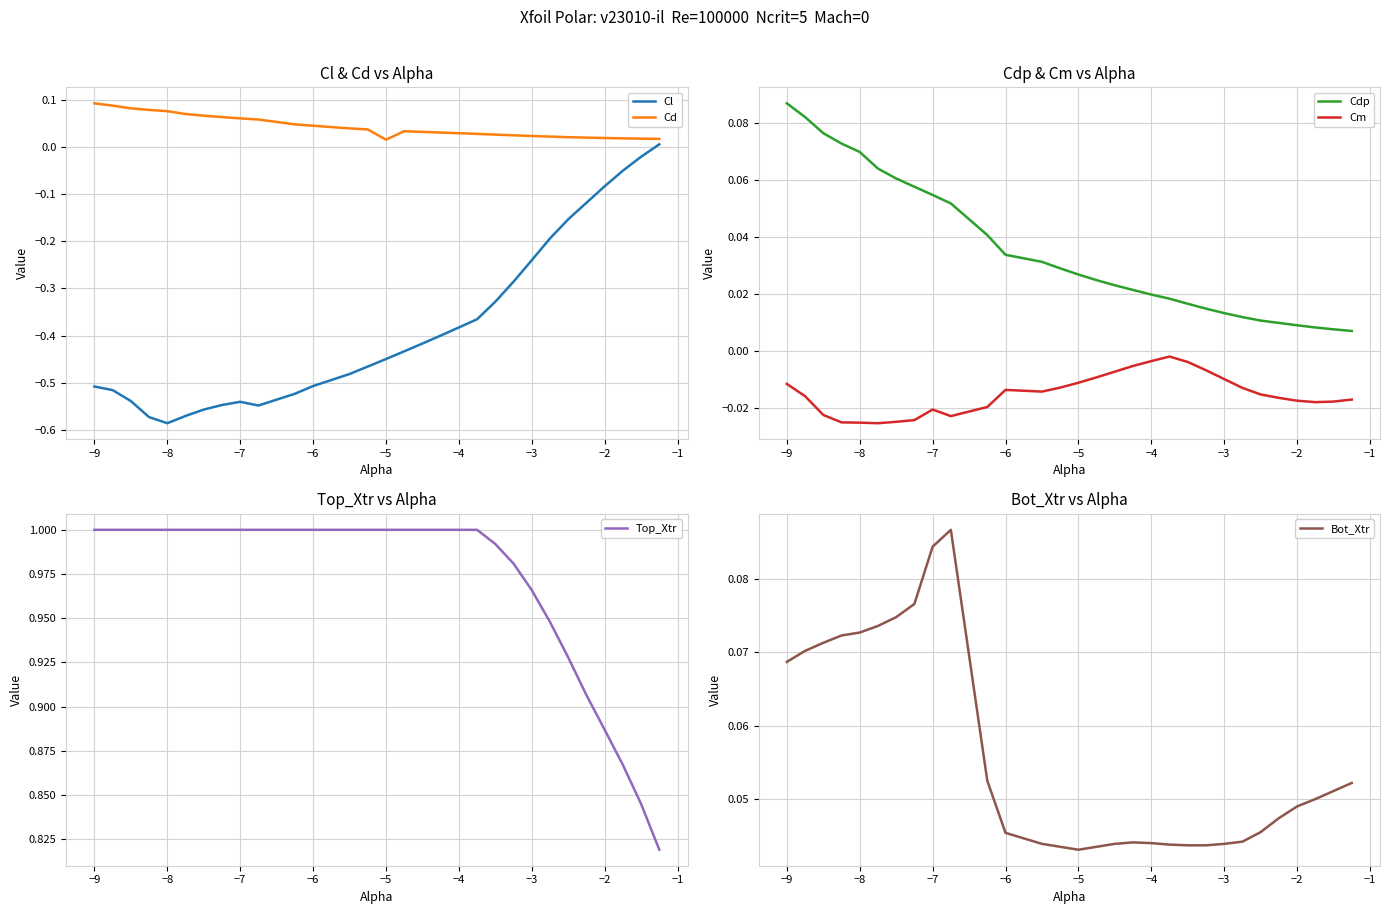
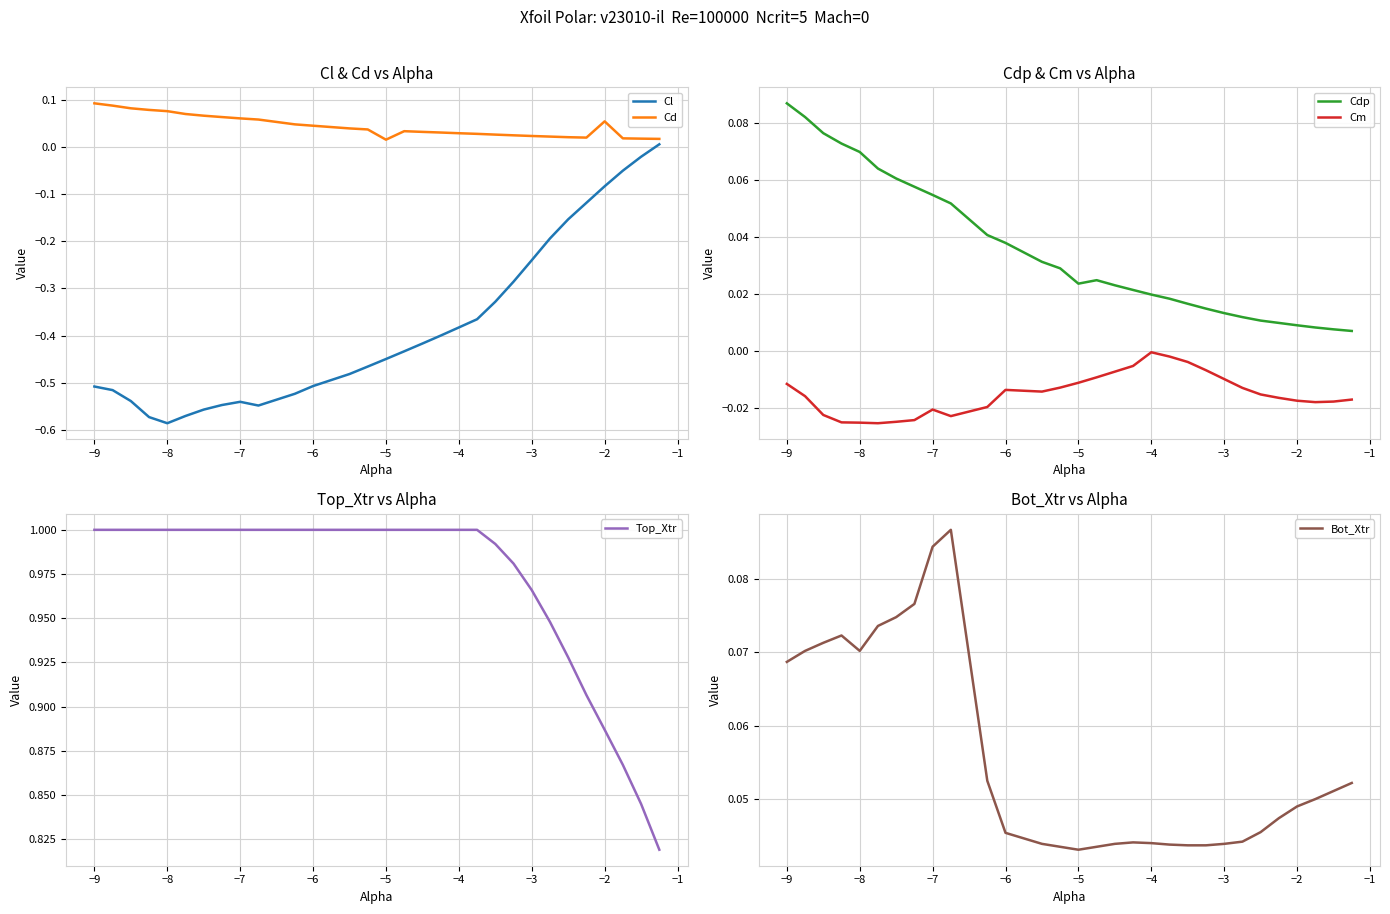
  {
    "Cl & Cd vs Alpha": {
      "Cl": {
        "−9": -0.51,
        "−8": -0.59,
        "−7": -0.54,
        "−6": -0.51,
        "−5": -0.45,
        "−4": -0.38,
        "−3": -0.24,
        "−2": -0.08
      },
      "Cd": {
        "−9": 0.09,
        "−8": 0.08,
        "−7": 0.06,
        "−6": 0.04,
        "−5": 0.02,
        "−4": 0.03,
        "−3": 0.02,
-       "−2": 0.02
+       "−2": 0.05
      }
    },
    "Cdp & Cm vs Alpha": {
      "Cdp": {
        "−9": 0.087,
        "−8": 0.070,
        "−7": 0.055,
-       "−6": 0.034,
-       "−5": 0.027,
+       "−6": 0.038,
+       "−5": 0.024,
        "−4": 0.020,
        "−3": 0.013,
        "−2": 0.009
      },
      "Cm": {
        "−9": -0.012,
        "−8": -0.025,
        "−7": -0.021,
        "−6": -0.014,
        "−5": -0.011,
-       "−4": -0.004,
+       "−4": 0.000,
        "−3": -0.010,
        "−2": -0.017
      }
    },
    "Top_Xtr vs Alpha": {
      "−9": 1.000,
      "−8": 1.000,
      "−7": 1.000,
      "−6": 1.000,
      "−5": 1.000,
      "−4": 1.000,
      "−3": 0.966,
      "−2": 0.887
    },
    "Bot_Xtr vs Alpha": {
      "−9": 0.069,
-     "−8": 0.073,
+     "−8": 0.070,
      "−7": 0.084,
      "−6": 0.045,
      "−5": 0.043,
      "−4": 0.044,
      "−3": 0.044,
      "−2": 0.049
    }
  }
